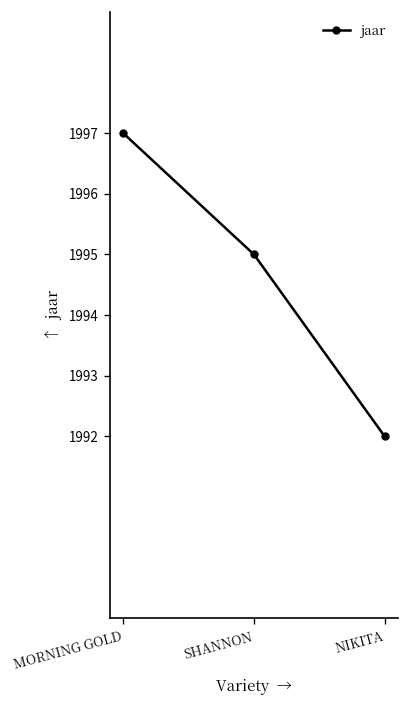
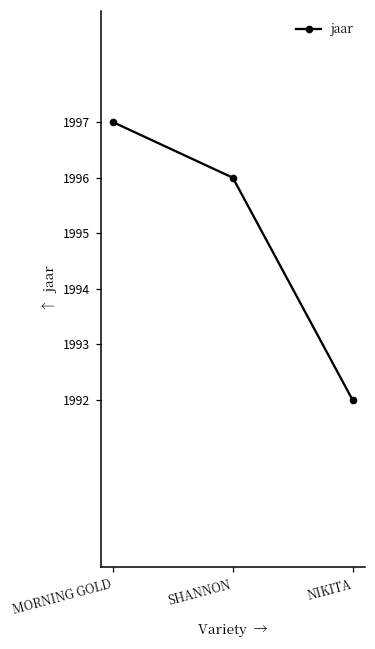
  {
    "MORNING GOLD": 1997,
-   "SHANNON": 1995,
+   "SHANNON": 1996,
    "NIKITA": 1992
  }
